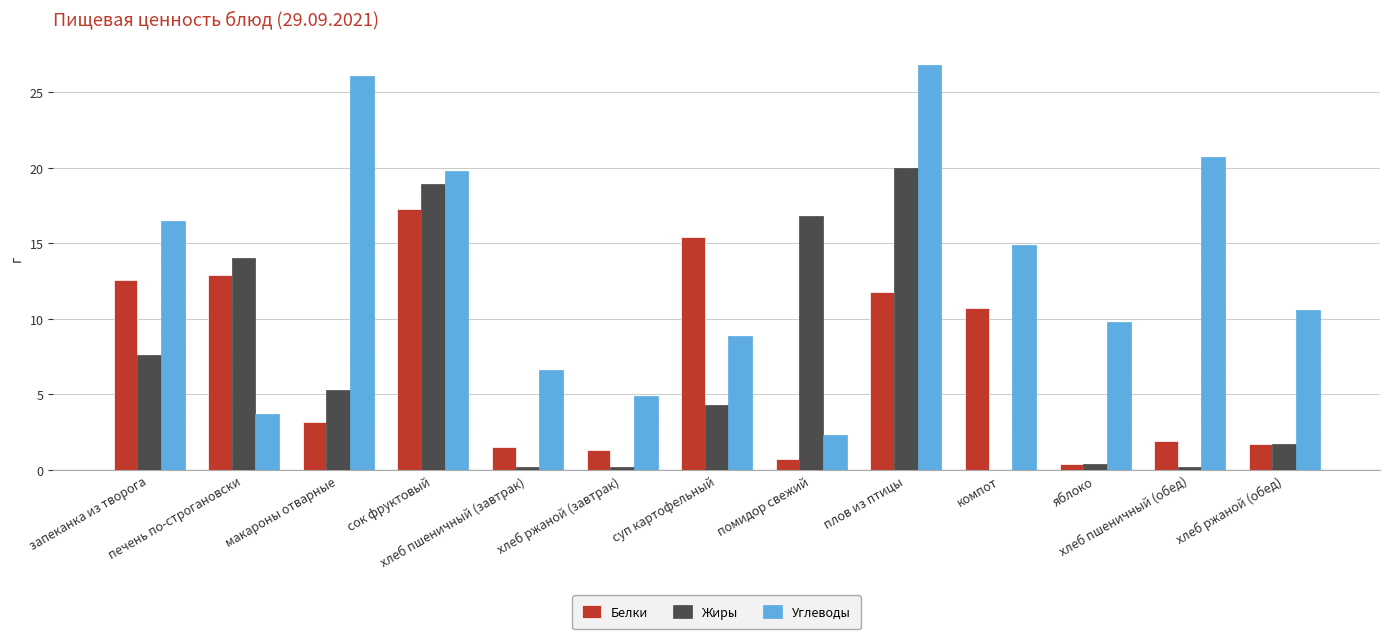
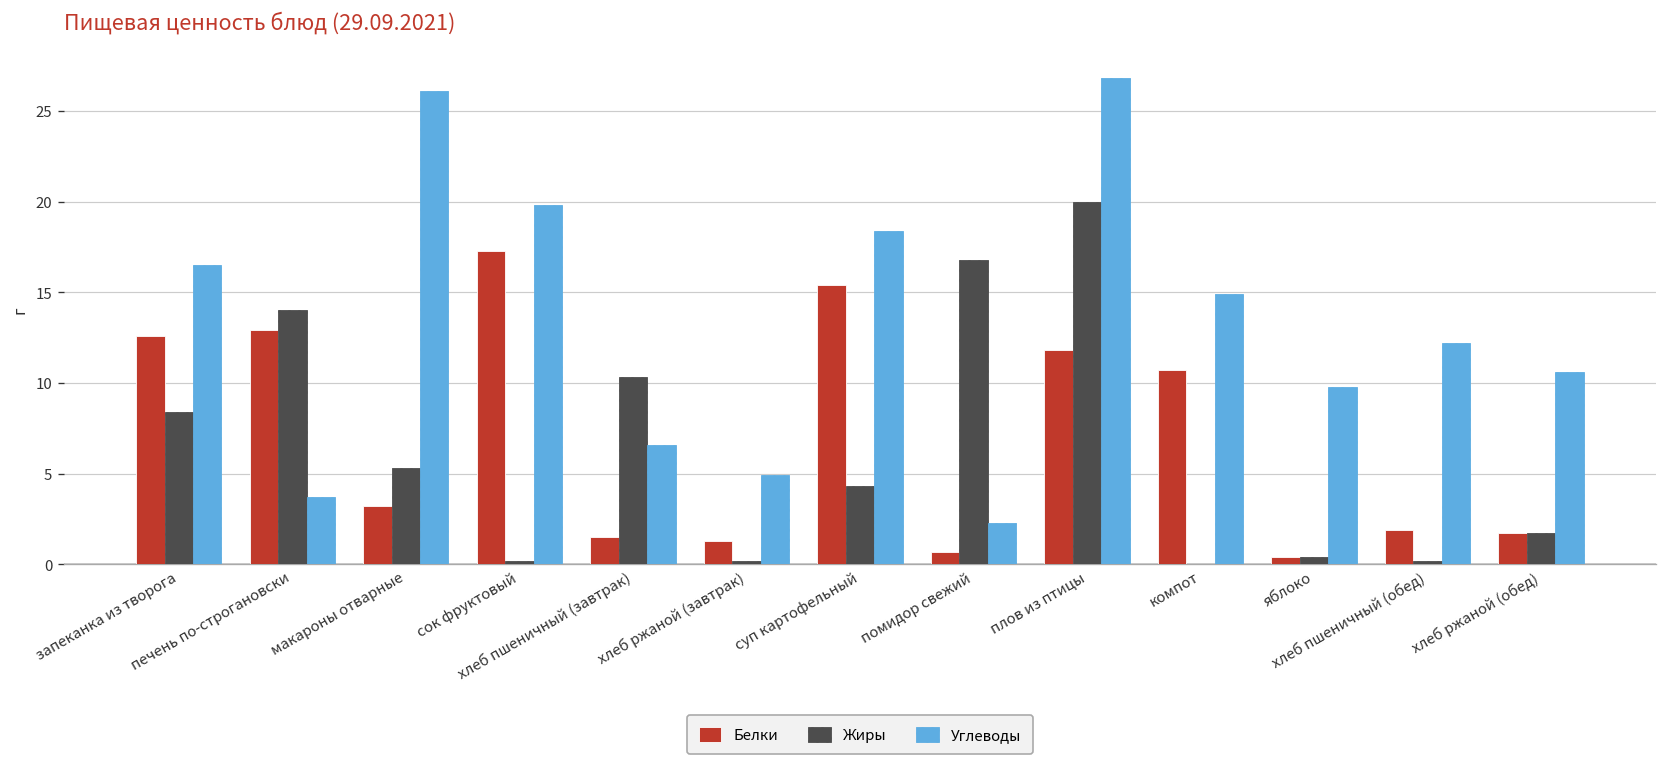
  {
    "Белки": {
      "запеканка из творога": 12.6,
      "печень по-строгановски": 12.9,
      "макароны отварные": 3.2,
      "сок фруктовый": 17.3,
      "хлеб пшеничный (завтрак)": 1.5,
      "хлеб ржаной (завтрак)": 1.3,
      "суп картофельный": 15.4,
      "помидор свежий": 0.7,
      "плов из птицы": 11.8,
      "компот": 10.7,
      "яблоко": 0.4,
      "хлеб пшеничный (обед)": 1.9,
      "хлеб ржаной (обед)": 1.7
    },
    "Жиры": {
-     "запеканка из творога": 7.6,
+     "запеканка из творога": 8.4,
      "печень по-строгановски": 14.0,
      "макароны отварные": 5.3,
-     "сок фруктовый": 18.9,
-     "хлеб пшеничный (завтрак)": 0.2,
+     "сок фруктовый": 0.2,
+     "хлеб пшеничный (завтрак)": 10.3,
      "хлеб ржаной (завтрак)": 0.2,
      "суп картофельный": 4.3,
      "помидор свежий": 16.8,
      "плов из птицы": 20.0,
      "компот": 0.0,
      "яблоко": 0.4,
      "хлеб пшеничный (обед)": 0.2,
      "хлеб ржаной (обед)": 1.7
    },
    "Углеводы": {
      "запеканка из творога": 16.5,
      "печень по-строгановски": 3.7,
      "макароны отварные": 26.1,
      "сок фруктовый": 19.8,
      "хлеб пшеничный (завтрак)": 6.6,
      "хлеб ржаной (завтрак)": 4.9,
-     "суп картофельный": 8.9,
+     "суп картофельный": 18.4,
      "помидор свежий": 2.3,
      "плов из птицы": 26.8,
      "компот": 14.9,
      "яблоко": 9.8,
-     "хлеб пшеничный (обед)": 20.7,
+     "хлеб пшеничный (обед)": 12.2,
      "хлеб ржаной (обед)": 10.6
    }
  }
